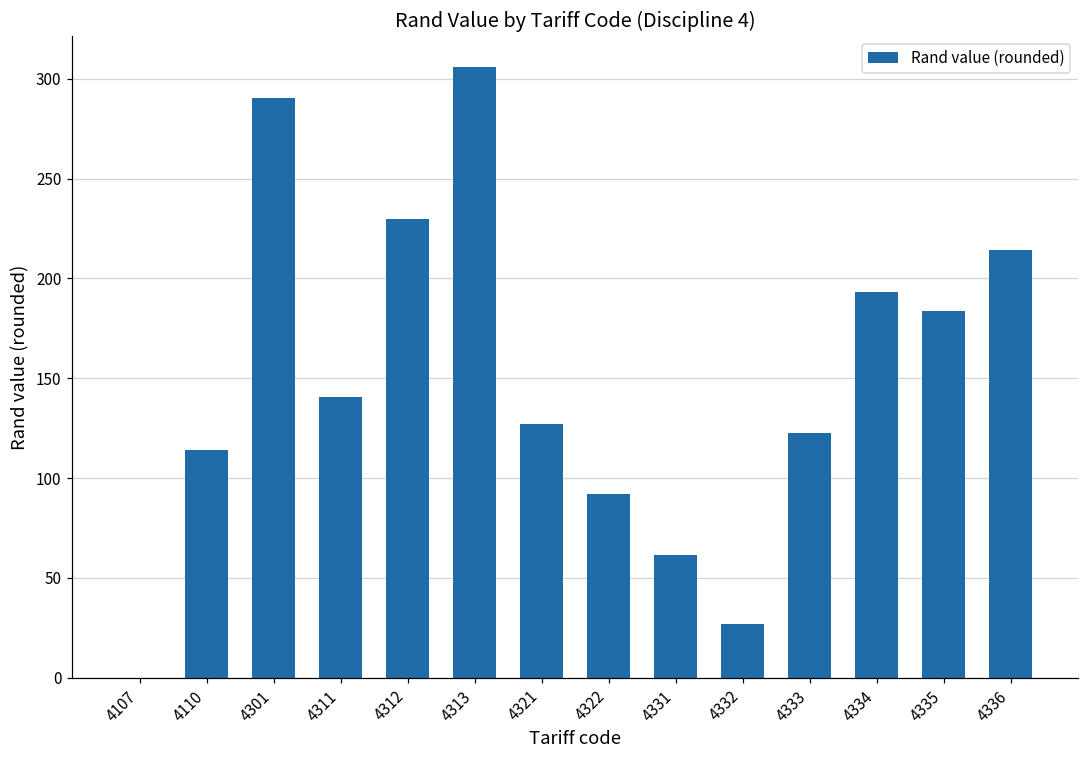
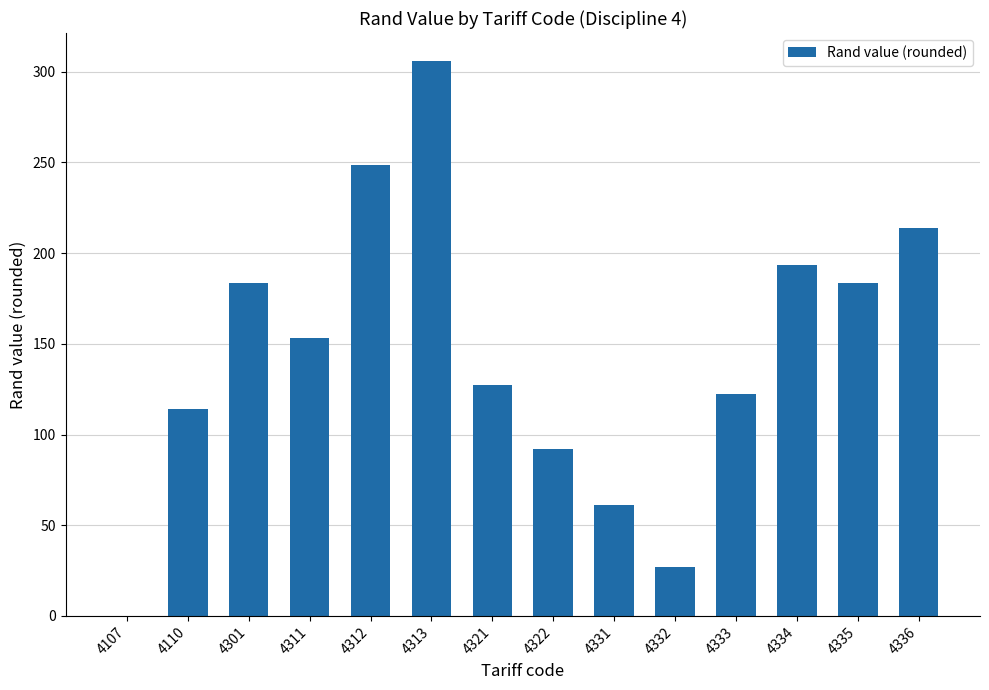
  {
    "4107": 0,
    "4110": 114,
-   "4301": 291,
-   "4311": 141,
-   "4312": 230,
+   "4301": 184,
+   "4311": 153,
+   "4312": 249,
    "4313": 306,
    "4321": 127,
    "4322": 92,
    "4331": 61,
    "4332": 27,
    "4333": 122,
    "4334": 193,
    "4335": 184,
    "4336": 214
  }
